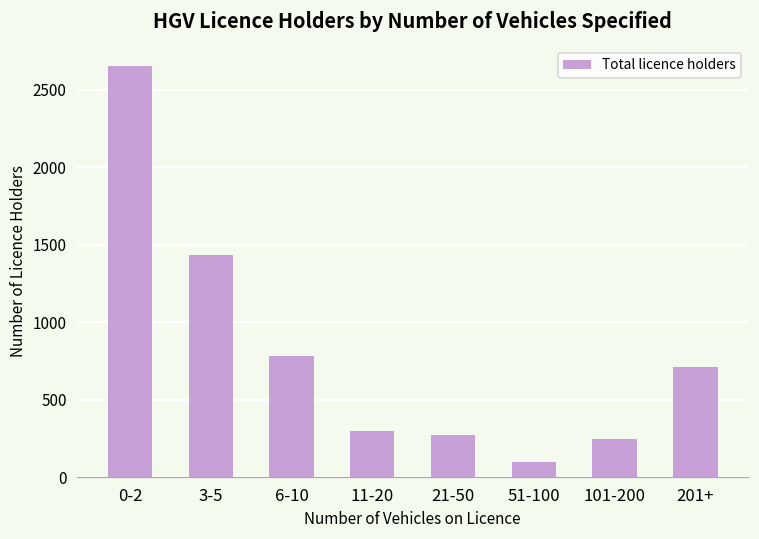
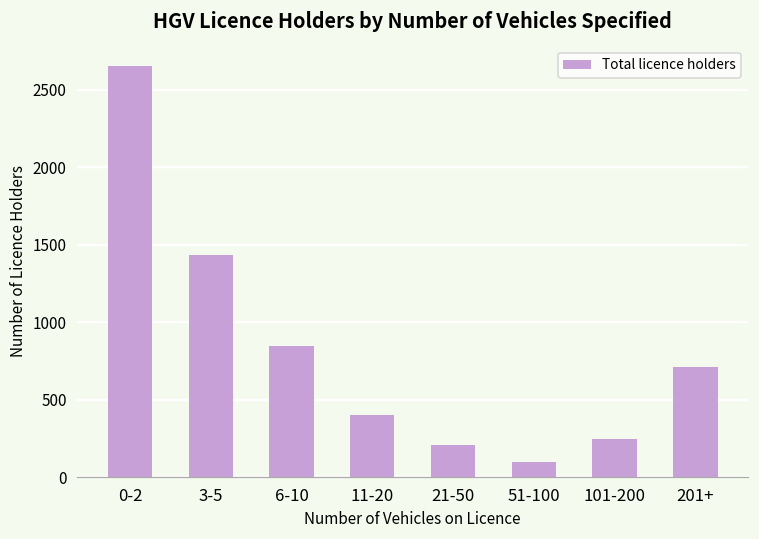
  {
    "0-2": 2650,
    "3-5": 1430,
-   "6-10": 780,
-   "11-20": 300,
-   "21-50": 270,
+   "6-10": 850,
+   "11-20": 400,
+   "21-50": 210,
    "51-100": 100,
    "101-200": 250,
    "201+": 710
  }
